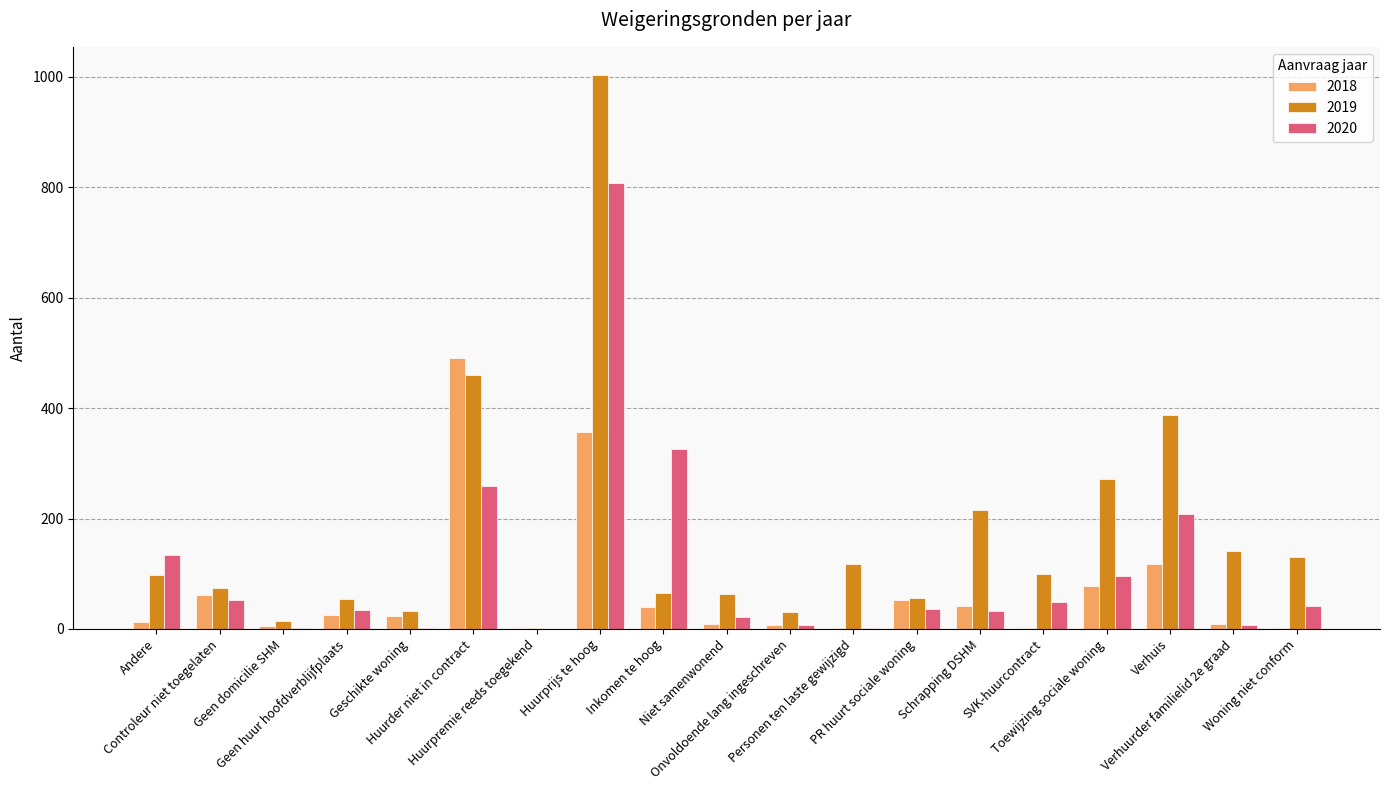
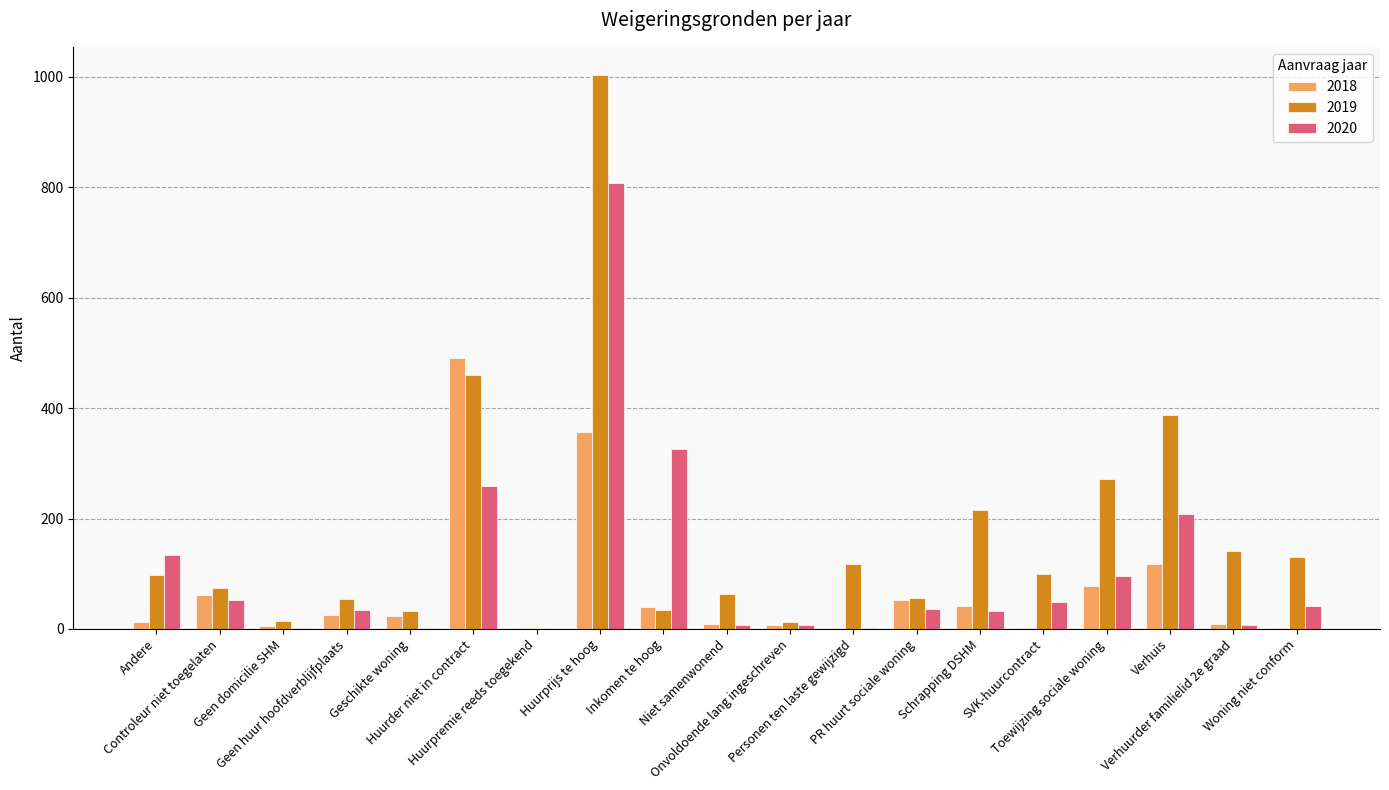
  {
    "2018": {
      "Andere": 10,
      "Controleur niet toegelaten": 60,
      "Geen domicilie SHM": 10,
      "Geen huur hoofdverblijfplaats": 30,
      "Geschikte woning": 20,
      "Huurder niet in contract": 490,
      "Huurprijs te hoog": 360,
      "Inkomen te hoog": 40,
      "Niet samenwonend": 10,
      "Onvoldoende lang ingeschreven": 10,
      "PR huurt sociale woning": 50,
      "Schrapping DSHM": 40,
      "Toewijzing sociale woning": 80,
      "Verhuis": 120,
      "Verhuurder familielid 2e graad": 10
    },
    "2019": {
      "Andere": 100,
      "Controleur niet toegelaten": 80,
      "Geen domicilie SHM": 20,
      "Geen huur hoofdverblijfplaats": 50,
      "Geschikte woning": 30,
      "Huurder niet in contract": 460,
      "Huurprijs te hoog": 1000,
-     "Inkomen te hoog": 70,
+     "Inkomen te hoog": 40,
      "Niet samenwonend": 60,
-     "Onvoldoende lang ingeschreven": 30,
+     "Onvoldoende lang ingeschreven": 10,
      "Personen ten laste gewijzigd": 120,
      "PR huurt sociale woning": 60,
      "Schrapping DSHM": 220,
      "SVK-huurcontract": 100,
      "Toewijzing sociale woning": 270,
      "Verhuis": 390,
      "Verhuurder familielid 2e graad": 140,
      "Woning niet conform": 130
    },
    "2020": {
      "Andere": 130,
      "Controleur niet toegelaten": 50,
      "Geen huur hoofdverblijfplaats": 40,
      "Huurder niet in contract": 260,
      "Huurpremie reeds toegekend": 0,
      "Huurprijs te hoog": 810,
      "Inkomen te hoog": 330,
-     "Niet samenwonend": 20,
+     "Niet samenwonend": 10,
      "Onvoldoende lang ingeschreven": 10,
      "PR huurt sociale woning": 40,
      "Schrapping DSHM": 30,
      "SVK-huurcontract": 50,
      "Toewijzing sociale woning": 100,
      "Verhuis": 210,
      "Verhuurder familielid 2e graad": 10,
      "Woning niet conform": 40
    }
  }
